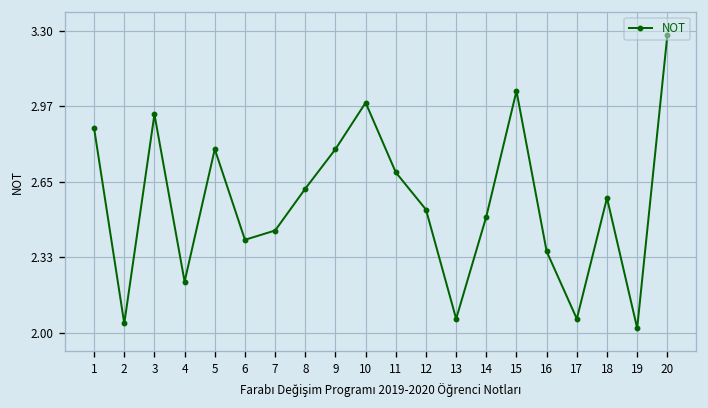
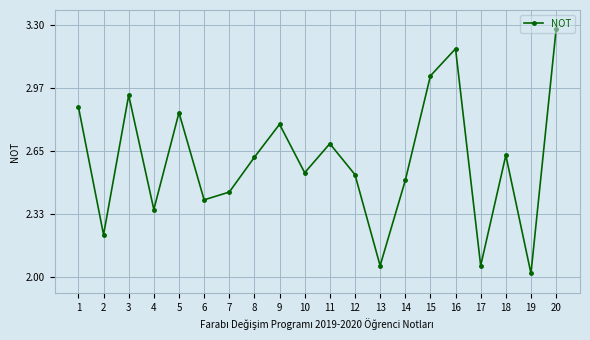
  {
    "1": 2.88,
-   "2": 2.04,
+   "2": 2.22,
    "3": 2.94,
-   "4": 2.22,
-   "5": 2.79,
+   "4": 2.35,
+   "5": 2.85,
    "6": 2.40,
    "7": 2.44,
    "8": 2.62,
    "9": 2.79,
-   "10": 2.99,
+   "10": 2.54,
    "11": 2.69,
    "12": 2.53,
    "13": 2.06,
    "14": 2.50,
    "15": 3.04,
-   "16": 2.35,
+   "16": 3.18,
    "17": 2.06,
-   "18": 2.58,
+   "18": 2.63,
    "19": 2.02
  }
